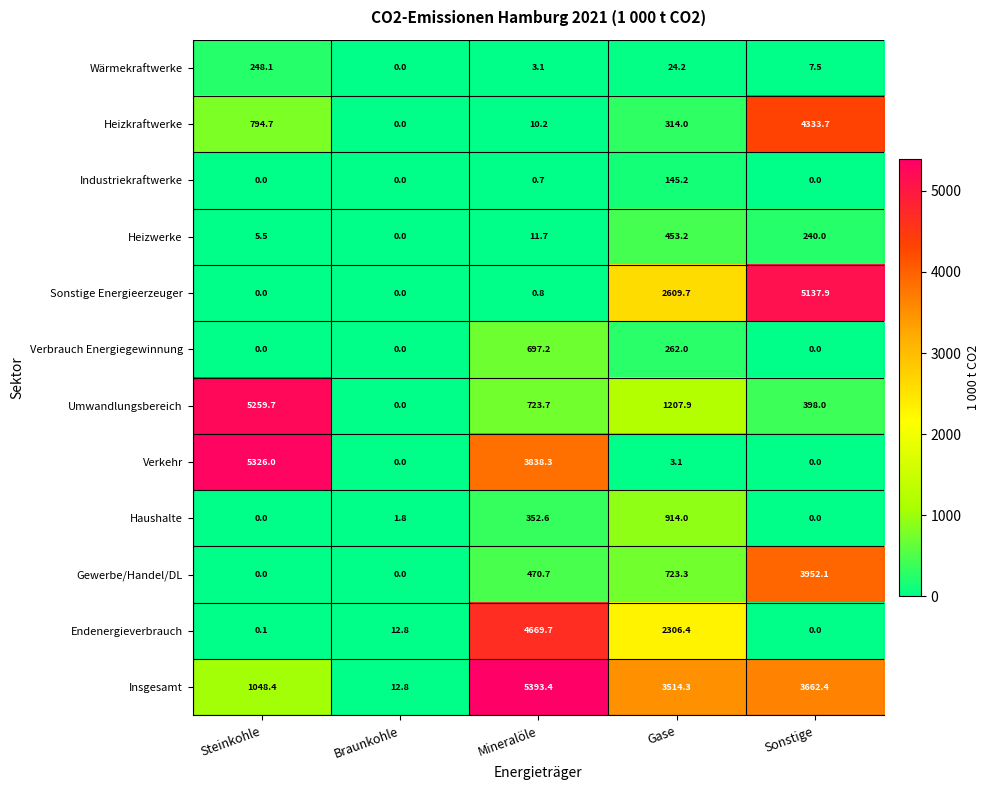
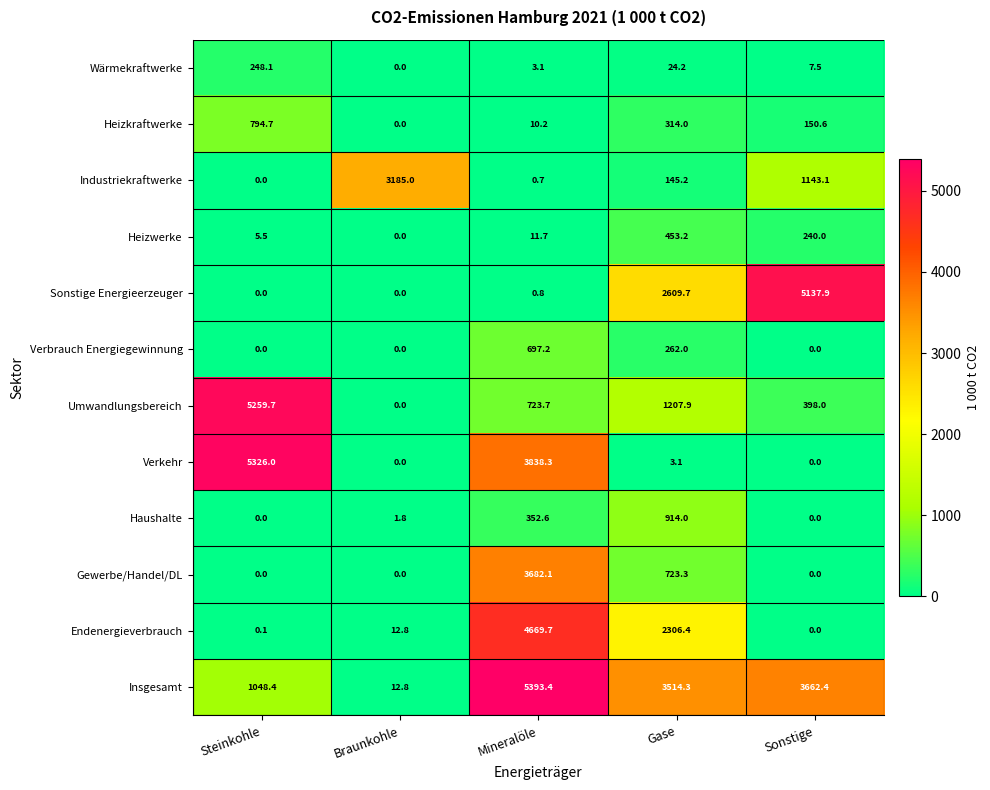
  {
    "Wärmekraftwerke": {
      "Steinkohle": 248.1,
      "Braunkohle": 0.0,
      "Mineralöle": 3.1,
      "Gase": 24.2,
      "Sonstige": 7.5
    },
    "Heizkraftwerke": {
      "Steinkohle": 794.7,
      "Braunkohle": 0.0,
      "Mineralöle": 10.2,
      "Gase": 314.0,
-     "Sonstige": 4333.7
+     "Sonstige": 150.6
    },
    "Industriekraftwerke": {
      "Steinkohle": 0.0,
-     "Braunkohle": 0.0,
+     "Braunkohle": 3185.0,
      "Mineralöle": 0.7,
      "Gase": 145.2,
-     "Sonstige": 0.0
+     "Sonstige": 1143.1
    },
    "Heizwerke": {
      "Steinkohle": 5.5,
      "Braunkohle": 0.0,
      "Mineralöle": 11.7,
      "Gase": 453.2,
      "Sonstige": 240.0
    },
    "Sonstige Energieerzeuger": {
      "Steinkohle": 0.0,
      "Braunkohle": 0.0,
      "Mineralöle": 0.8,
      "Gase": 2609.7,
      "Sonstige": 5137.9
    },
    "Verbrauch Energiegewinnung": {
      "Steinkohle": 0.0,
      "Braunkohle": 0.0,
      "Mineralöle": 697.2,
      "Gase": 262.0,
      "Sonstige": 0.0
    },
    "Umwandlungsbereich": {
      "Steinkohle": 5259.7,
      "Braunkohle": 0.0,
      "Mineralöle": 723.7,
      "Gase": 1207.9,
      "Sonstige": 398.0
    },
    "Verkehr": {
      "Steinkohle": 5326.0,
      "Braunkohle": 0.0,
      "Mineralöle": 3838.3,
      "Gase": 3.1,
      "Sonstige": 0.0
    },
    "Haushalte": {
      "Steinkohle": 0.0,
      "Braunkohle": 1.8,
      "Mineralöle": 352.6,
      "Gase": 914.0,
      "Sonstige": 0.0
    },
    "Gewerbe/Handel/DL": {
      "Steinkohle": 0.0,
      "Braunkohle": 0.0,
-     "Mineralöle": 470.7,
+     "Mineralöle": 3682.1,
      "Gase": 723.3,
-     "Sonstige": 3952.1
+     "Sonstige": 0.0
    },
    "Endenergieverbrauch": {
      "Steinkohle": 0.1,
      "Braunkohle": 12.8,
      "Mineralöle": 4669.7,
      "Gase": 2306.4,
      "Sonstige": 0.0
    },
    "Insgesamt": {
      "Steinkohle": 1048.4,
      "Braunkohle": 12.8,
      "Mineralöle": 5393.4,
      "Gase": 3514.3,
      "Sonstige": 3662.4
    }
  }
